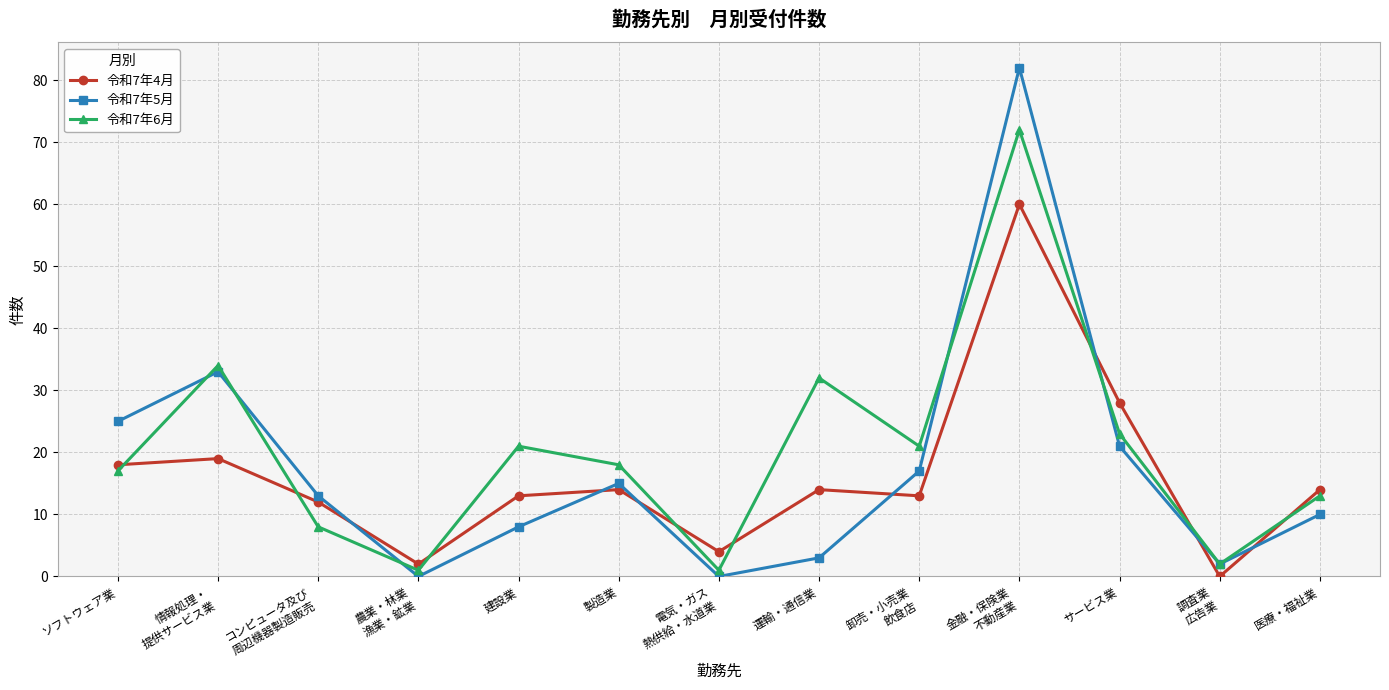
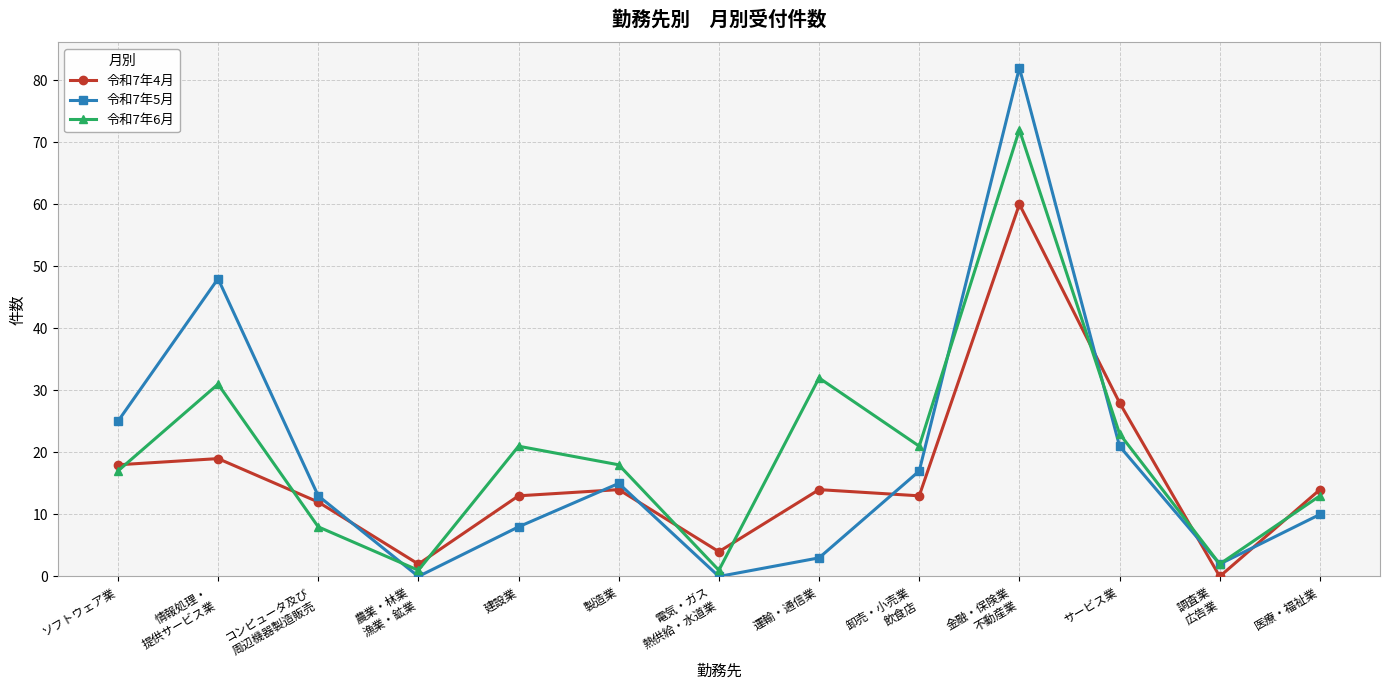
  {
    "令和7年4月": {
      "ソフトウェア業": 18,
      "情報処理・ 提供サービス業": 19,
      "コンピュータ及び 周辺機器製造販売": 12,
      "農業・林業 漁業・鉱業": 2,
      "建設業": 13,
      "製造業": 14,
      "電気・ガス 熱供給・水道業": 4,
      "運輸・通信業": 14,
      "卸売・小売業 飲食店": 13,
      "金融・保険業 不動産業": 60,
      "サービス業": 28,
      "調査業 広告業": 0,
      "医療・福祉業": 14
    },
    "令和7年5月": {
      "ソフトウェア業": 25,
-     "情報処理・ 提供サービス業": 33,
+     "情報処理・ 提供サービス業": 48,
      "コンピュータ及び 周辺機器製造販売": 13,
      "農業・林業 漁業・鉱業": 0,
      "建設業": 8,
      "製造業": 15,
      "電気・ガス 熱供給・水道業": 0,
      "運輸・通信業": 3,
      "卸売・小売業 飲食店": 17,
      "金融・保険業 不動産業": 82,
      "サービス業": 21,
      "医療・福祉業": 10
    },
    "令和7年6月": {
      "ソフトウェア業": 17,
-     "情報処理・ 提供サービス業": 34,
+     "情報処理・ 提供サービス業": 31,
      "コンピュータ及び 周辺機器製造販売": 8,
      "農業・林業 漁業・鉱業": 1,
      "建設業": 21,
      "製造業": 18,
      "電気・ガス 熱供給・水道業": 1,
      "運輸・通信業": 32,
      "卸売・小売業 飲食店": 21,
      "金融・保険業 不動産業": 72,
      "サービス業": 23,
      "医療・福祉業": 13
    }
  }
